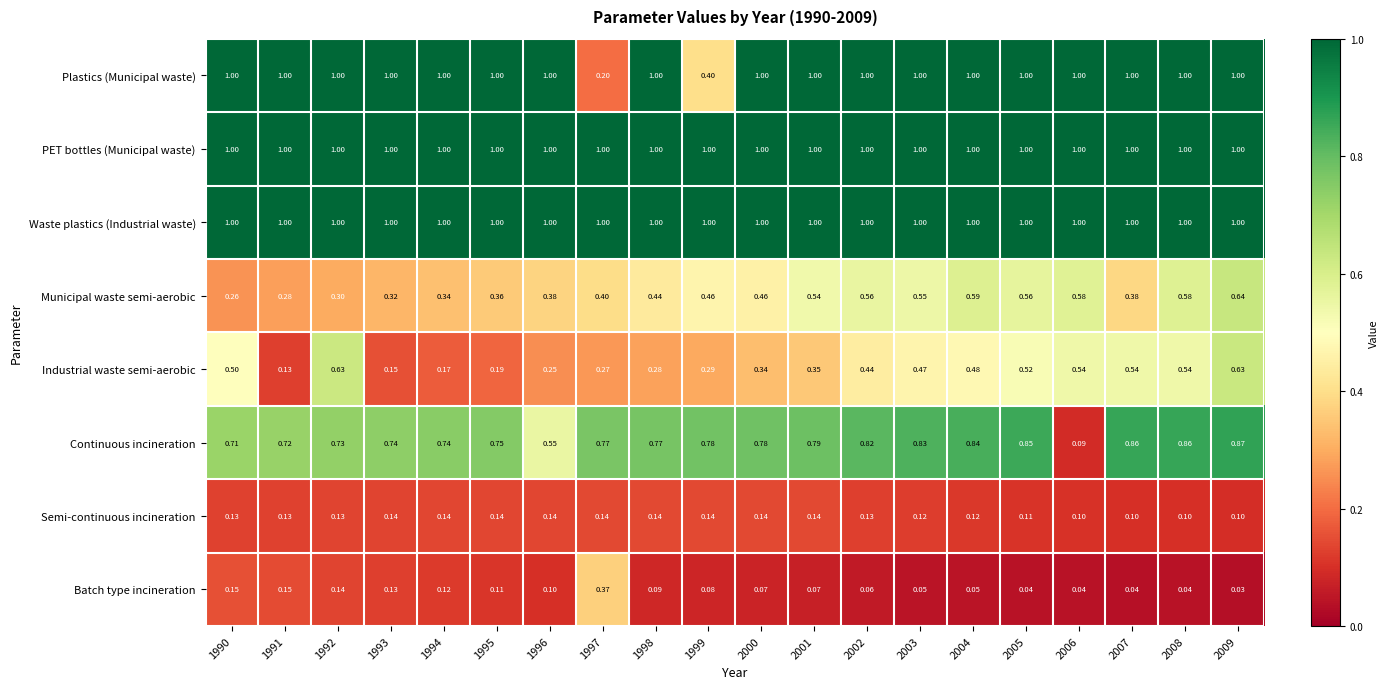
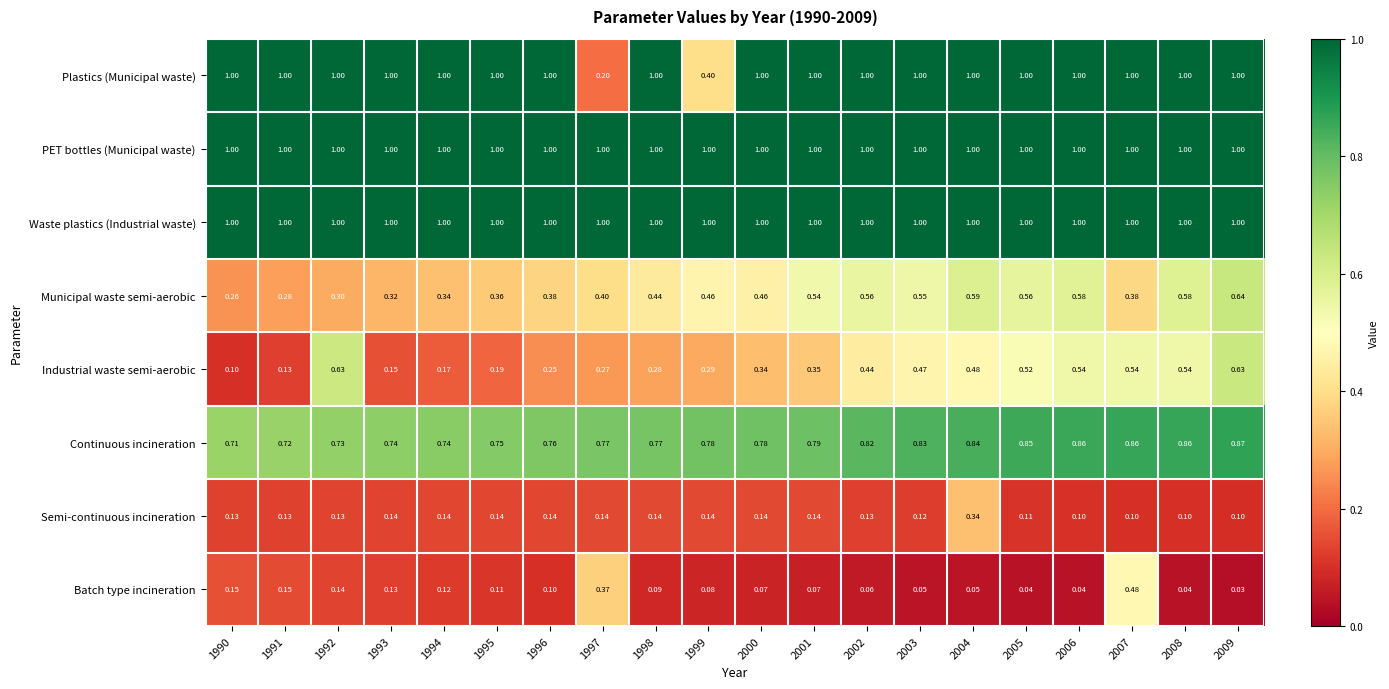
  {
    "Plastics (Municipal waste)": {
      "1990": 1.00,
      "1991": 1.00,
      "1992": 1.00,
      "1993": 1.00,
      "1994": 1.00,
      "1995": 1.00,
      "1996": 1.00,
      "1997": 0.20,
      "1998": 1.00,
      "1999": 0.40,
      "2000": 1.00,
      "2001": 1.00,
      "2002": 1.00,
      "2003": 1.00,
      "2004": 1.00,
      "2005": 1.00,
      "2006": 1.00,
      "2007": 1.00,
      "2008": 1.00,
      "2009": 1.00
    },
    "PET bottles (Municipal waste)": {
      "1990": 1.00,
      "1991": 1.00,
      "1992": 1.00,
      "1993": 1.00,
      "1994": 1.00,
      "1995": 1.00,
      "1996": 1.00,
      "1997": 1.00,
      "1998": 1.00,
      "1999": 1.00,
      "2000": 1.00,
      "2001": 1.00,
      "2002": 1.00,
      "2003": 1.00,
      "2004": 1.00,
      "2005": 1.00,
      "2006": 1.00,
      "2007": 1.00,
      "2008": 1.00,
      "2009": 1.00
    },
    "Waste plastics (Industrial waste)": {
      "1990": 1.00,
      "1991": 1.00,
      "1992": 1.00,
      "1993": 1.00,
      "1994": 1.00,
      "1995": 1.00,
      "1996": 1.00,
      "1997": 1.00,
      "1998": 1.00,
      "1999": 1.00,
      "2000": 1.00,
      "2001": 1.00,
      "2002": 1.00,
      "2003": 1.00,
      "2004": 1.00,
      "2005": 1.00,
      "2006": 1.00,
      "2007": 1.00,
      "2008": 1.00,
      "2009": 1.00
    },
    "Municipal waste semi-aerobic": {
      "1990": 0.26,
      "1991": 0.28,
      "1992": 0.30,
      "1993": 0.32,
      "1994": 0.34,
      "1995": 0.36,
      "1996": 0.38,
      "1997": 0.40,
      "1998": 0.44,
      "1999": 0.46,
      "2000": 0.46,
      "2001": 0.54,
      "2002": 0.56,
      "2003": 0.55,
      "2004": 0.59,
      "2005": 0.56,
      "2006": 0.58,
      "2007": 0.38,
      "2008": 0.58,
      "2009": 0.64
    },
    "Industrial waste semi-aerobic": {
-     "1990": 0.50,
+     "1990": 0.10,
      "1991": 0.13,
      "1992": 0.63,
      "1993": 0.15,
      "1994": 0.17,
      "1995": 0.19,
      "1996": 0.25,
      "1997": 0.27,
      "1998": 0.28,
      "1999": 0.29,
      "2000": 0.34,
      "2001": 0.35,
      "2002": 0.44,
      "2003": 0.47,
      "2004": 0.48,
      "2005": 0.52,
      "2006": 0.54,
      "2007": 0.54,
      "2008": 0.54,
      "2009": 0.63
    },
    "Continuous incineration": {
      "1990": 0.71,
      "1991": 0.72,
      "1992": 0.73,
      "1993": 0.74,
      "1994": 0.74,
      "1995": 0.75,
-     "1996": 0.55,
+     "1996": 0.76,
      "1997": 0.77,
      "1998": 0.77,
      "1999": 0.78,
      "2000": 0.78,
      "2001": 0.79,
      "2002": 0.82,
      "2003": 0.83,
      "2004": 0.84,
      "2005": 0.85,
-     "2006": 0.09,
+     "2006": 0.86,
      "2007": 0.86,
      "2008": 0.86,
      "2009": 0.87
    },
    "Semi-continuous incineration": {
      "1990": 0.13,
      "1991": 0.13,
      "1992": 0.13,
      "1993": 0.14,
      "1994": 0.14,
      "1995": 0.14,
      "1996": 0.14,
      "1997": 0.14,
      "1998": 0.14,
      "1999": 0.14,
      "2000": 0.14,
      "2001": 0.14,
      "2002": 0.13,
      "2003": 0.12,
-     "2004": 0.12,
+     "2004": 0.34,
      "2005": 0.11,
      "2006": 0.10,
      "2007": 0.10,
      "2008": 0.10,
      "2009": 0.10
    },
    "Batch type incineration": {
      "1990": 0.15,
      "1991": 0.15,
      "1992": 0.14,
      "1993": 0.13,
      "1994": 0.12,
      "1995": 0.11,
      "1996": 0.10,
      "1997": 0.37,
      "1998": 0.09,
      "1999": 0.08,
      "2000": 0.07,
      "2001": 0.07,
      "2002": 0.06,
      "2003": 0.05,
      "2004": 0.05,
      "2005": 0.04,
      "2006": 0.04,
-     "2007": 0.04,
+     "2007": 0.48,
      "2008": 0.04,
      "2009": 0.03
    }
  }
